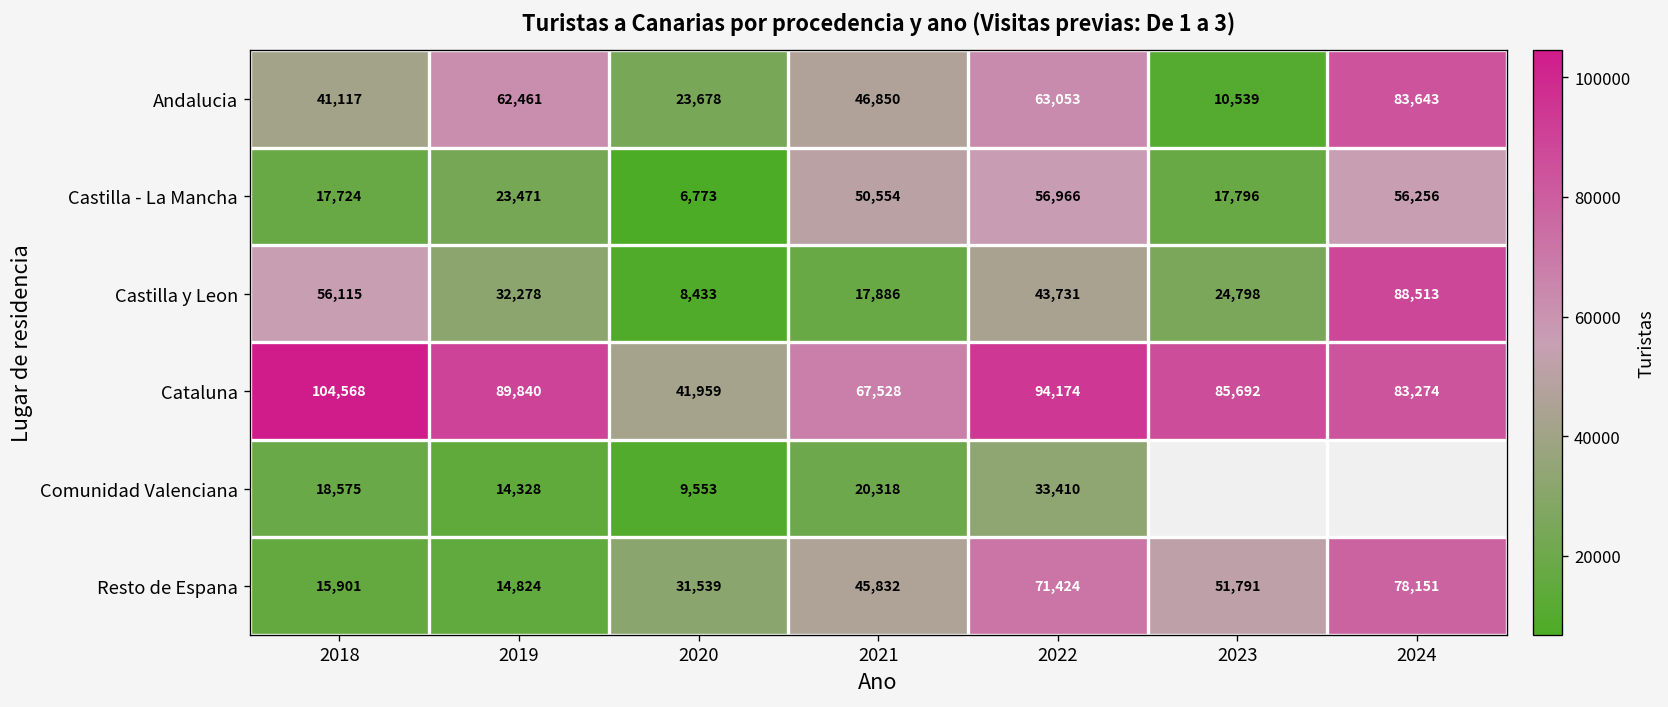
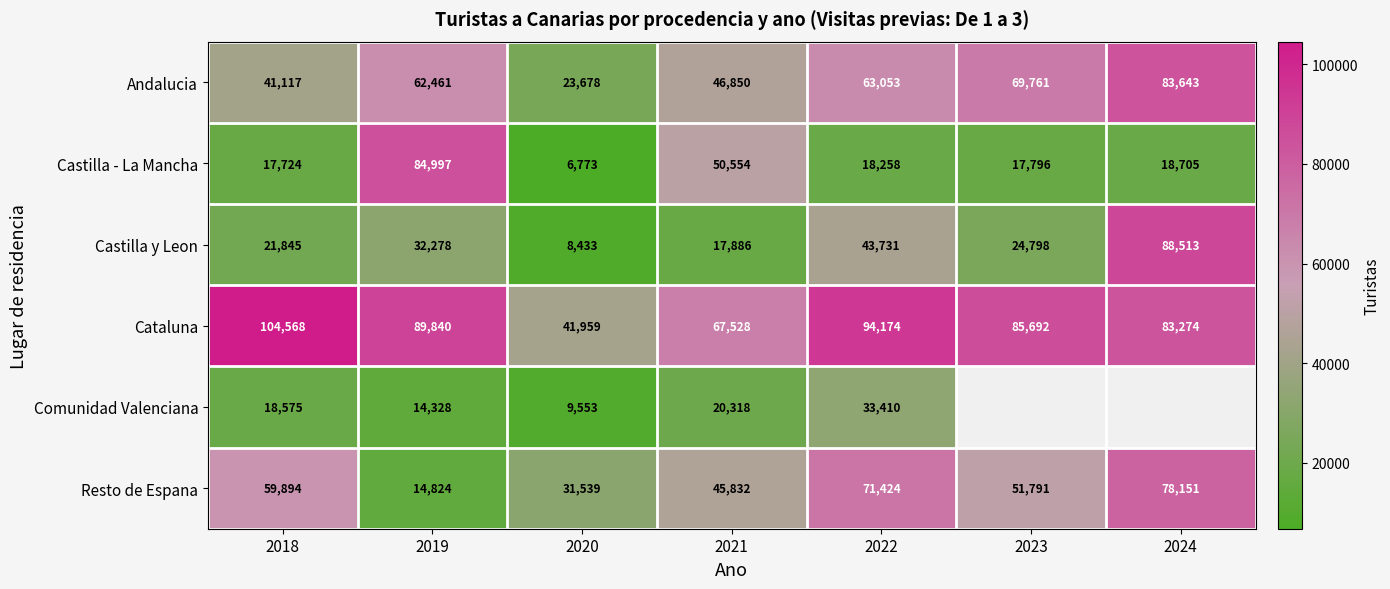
  {
    "Andalucia": {
      "2018": "41,117",
      "2019": "62,461",
      "2020": "23,678",
      "2021": "46,850",
      "2022": "63,053",
-     "2023": "10,539",
+     "2023": "69,761",
      "2024": "83,643"
    },
    "Castilla - La Mancha": {
      "2018": "17,724",
-     "2019": "23,471",
+     "2019": "84,997",
      "2020": "6,773",
      "2021": "50,554",
-     "2022": "56,966",
+     "2022": "18,258",
      "2023": "17,796",
-     "2024": "56,256"
+     "2024": "18,705"
    },
    "Castilla y Leon": {
-     "2018": "56,115",
+     "2018": "21,845",
      "2019": "32,278",
      "2020": "8,433",
      "2021": "17,886",
      "2022": "43,731",
      "2023": "24,798",
      "2024": "88,513"
    },
    "Cataluna": {
      "2018": "104,568",
      "2019": "89,840",
      "2020": "41,959",
      "2021": "67,528",
      "2022": "94,174",
      "2023": "85,692",
      "2024": "83,274"
    },
    "Comunidad Valenciana": {
      "2018": "18,575",
      "2019": "14,328",
      "2020": "9,553",
      "2021": "20,318",
      "2022": "33,410"
    },
    "Resto de Espana": {
-     "2018": "15,901",
+     "2018": "59,894",
      "2019": "14,824",
      "2020": "31,539",
      "2021": "45,832",
      "2022": "71,424",
      "2023": "51,791",
      "2024": "78,151"
    }
  }
